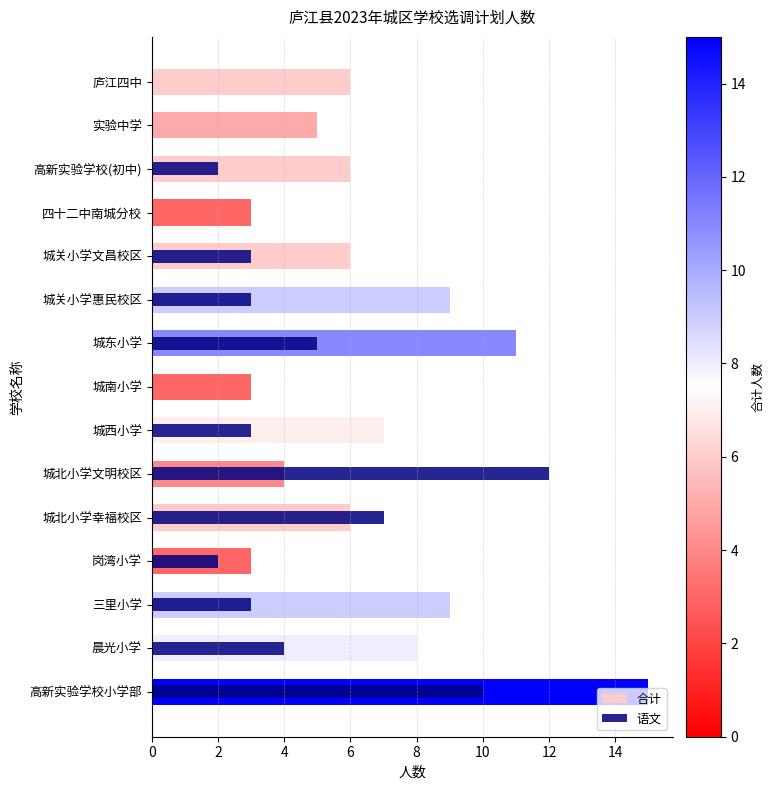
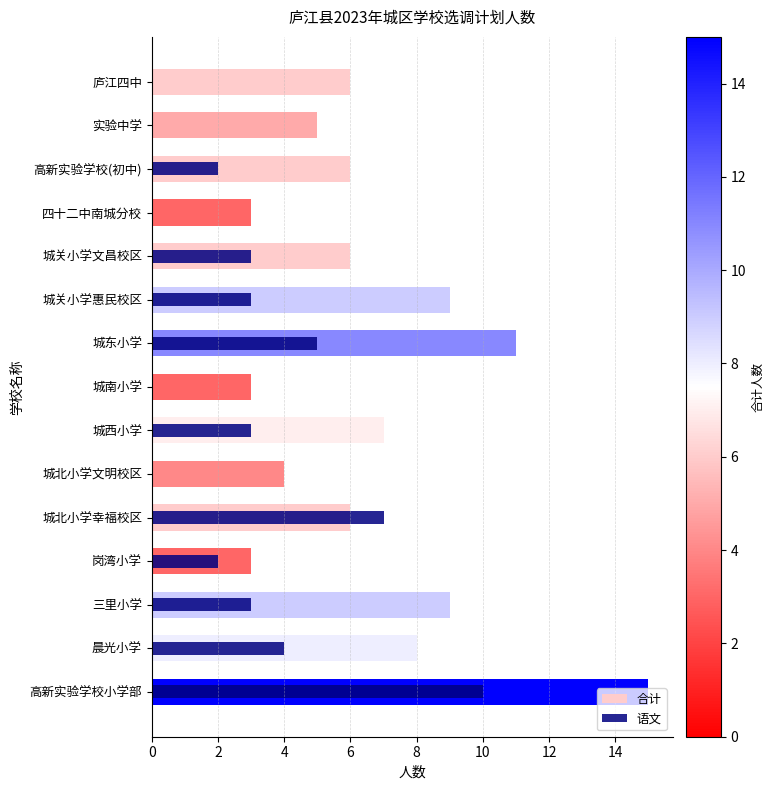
  {
    "合计": {
      "庐江四中": 6,
      "实验中学": 5,
      "高新实验学校(初中)": 6,
      "四十二中南城分校": 3,
      "城关小学文昌校区": 6,
      "城关小学惠民校区": 9,
      "城东小学": 11,
      "城南小学": 3,
      "城西小学": 7,
      "岗湾小学": 3,
      "三里小学": 9,
      "晨光小学": 8
    },
    "语文": {
      "庐江四中": 0,
      "实验中学": 0,
      "四十二中南城分校": 0,
      "城南小学": 0,
-     "城北小学文明校区": 12,
+     "城北小学文明校区": 0,
      "城北小学幸福校区": 7
    }
  }
